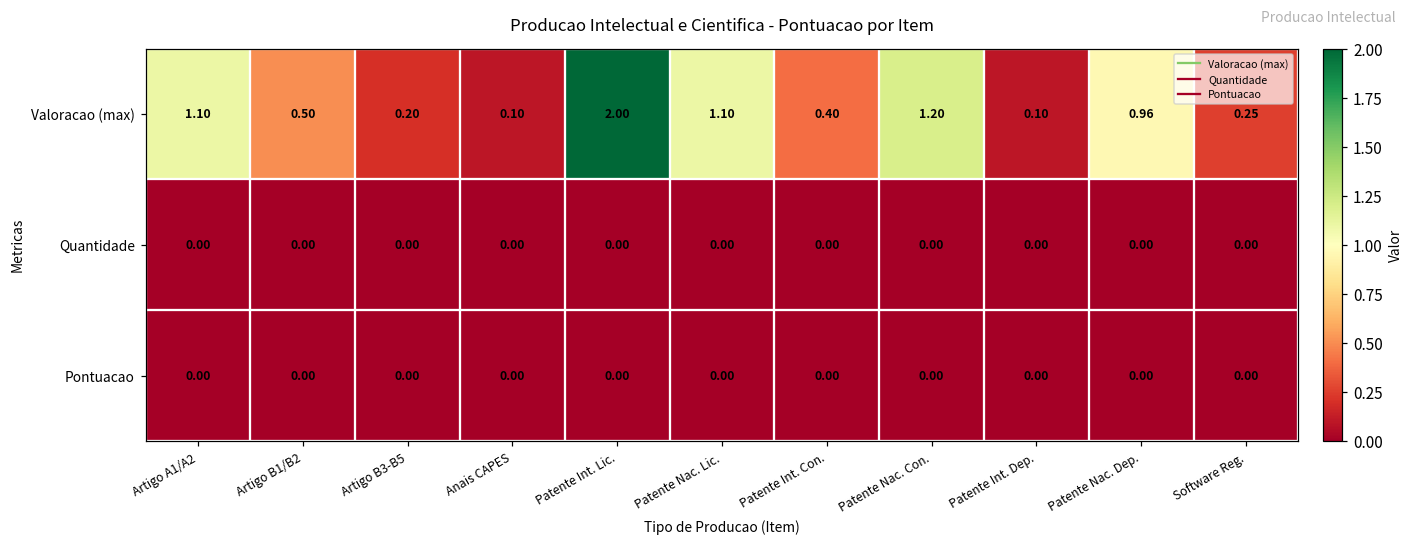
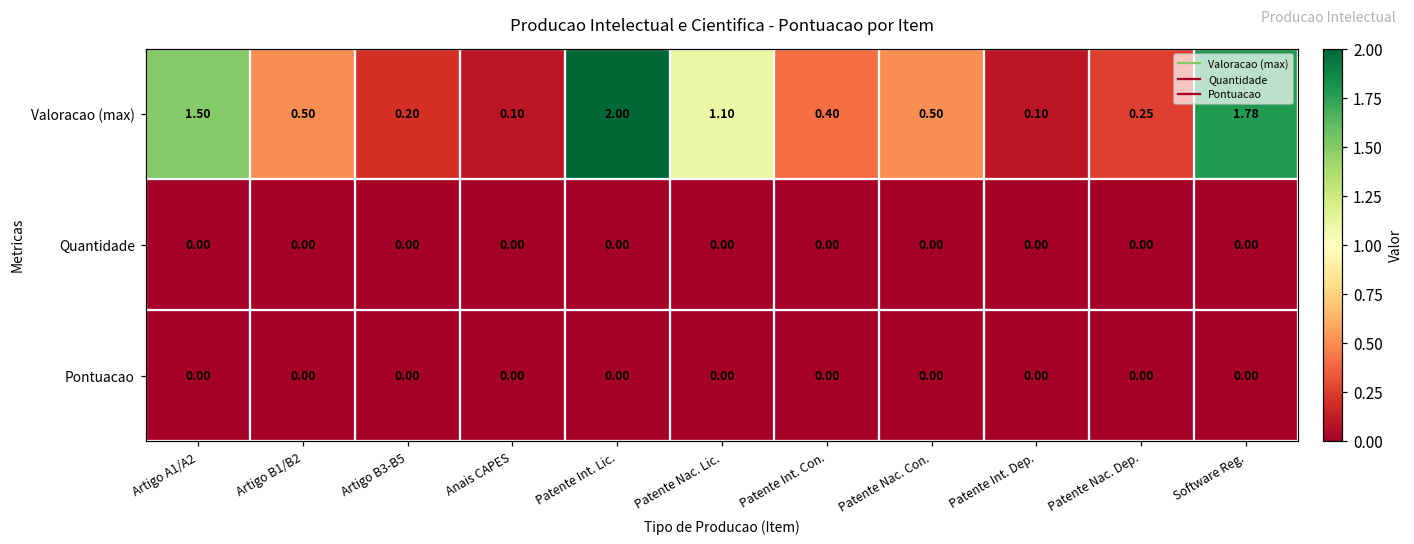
  {
    "Valoracao (max)": {
-     "Artigo A1/A2": 1.10,
+     "Artigo A1/A2": 1.50,
      "Artigo B1/B2": 0.50,
      "Artigo B3-B5": 0.20,
      "Anais CAPES": 0.10,
      "Patente Int. Lic.": 2.00,
      "Patente Nac. Lic.": 1.10,
      "Patente Int. Con.": 0.40,
-     "Patente Nac. Con.": 1.20,
+     "Patente Nac. Con.": 0.50,
      "Patente Int. Dep.": 0.10,
-     "Patente Nac. Dep.": 0.96,
-     "Software Reg.": 0.25
+     "Patente Nac. Dep.": 0.25,
+     "Software Reg.": 1.78
    },
    "Quantidade": {
      "Artigo A1/A2": 0.00,
      "Artigo B1/B2": 0.00,
      "Artigo B3-B5": 0.00,
      "Anais CAPES": 0.00,
      "Patente Int. Lic.": 0.00,
      "Patente Nac. Lic.": 0.00,
      "Patente Int. Con.": 0.00,
      "Patente Nac. Con.": 0.00,
      "Patente Int. Dep.": 0.00,
      "Patente Nac. Dep.": 0.00,
      "Software Reg.": 0.00
    },
    "Pontuacao": {
      "Artigo A1/A2": 0.00,
      "Artigo B1/B2": 0.00,
      "Artigo B3-B5": 0.00,
      "Anais CAPES": 0.00,
      "Patente Int. Lic.": 0.00,
      "Patente Nac. Lic.": 0.00,
      "Patente Int. Con.": 0.00,
      "Patente Nac. Con.": 0.00,
      "Patente Int. Dep.": 0.00,
      "Patente Nac. Dep.": 0.00,
      "Software Reg.": 0.00
    }
  }
